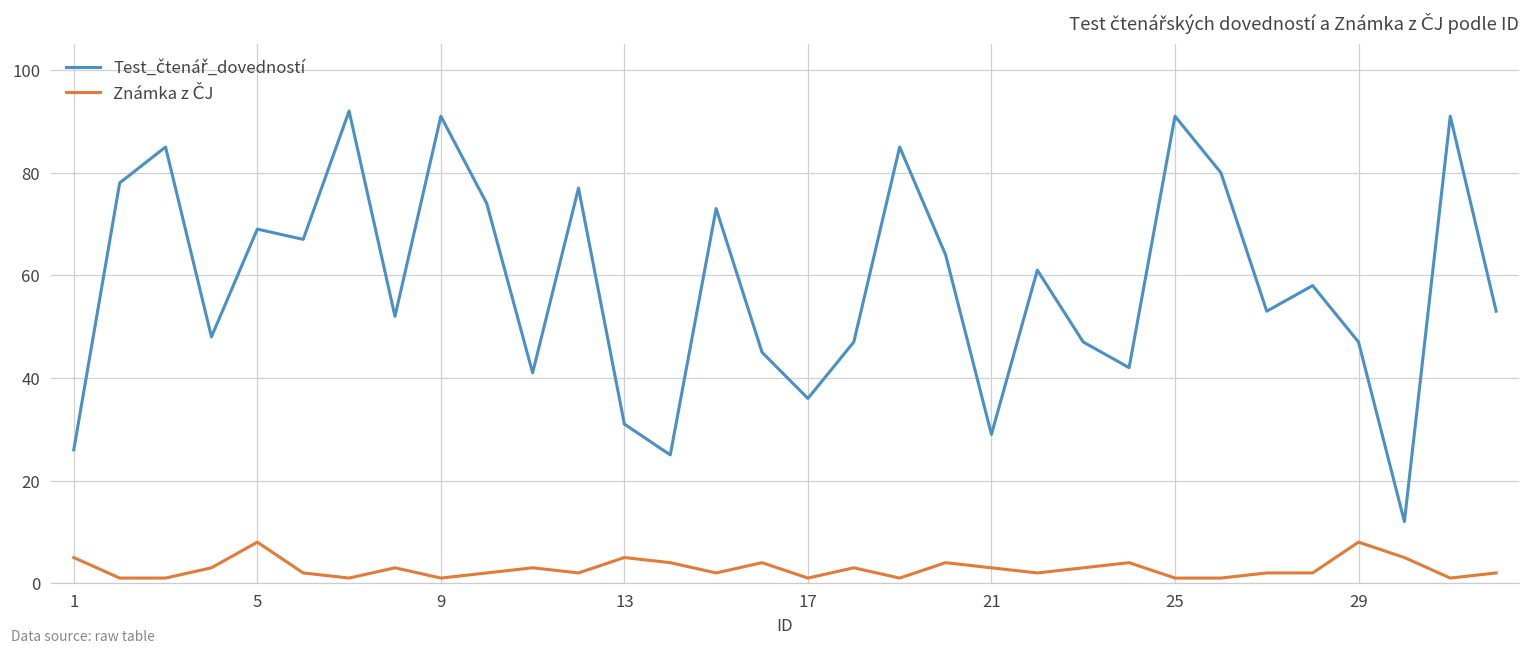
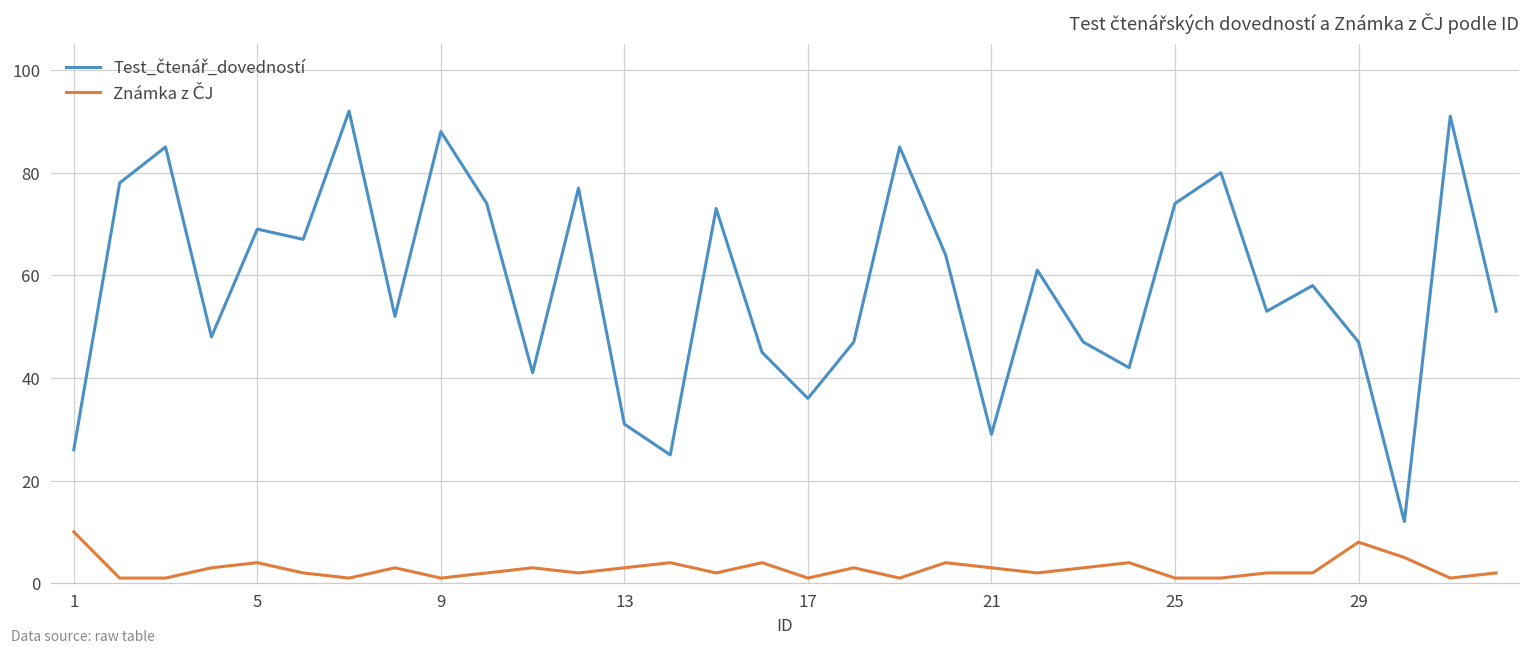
  {
    "Test_čtenář_dovedností": {
      "1": 26,
      "5": 69,
-     "9": 91,
+     "9": 88,
      "13": 31,
      "17": 36,
      "21": 29,
-     "25": 91,
+     "25": 74,
      "29": 47
    },
    "Známka z ČJ": {
-     "1": 5,
-     "5": 8,
+     "1": 10,
+     "5": 4,
      "9": 1,
-     "13": 5,
+     "13": 3,
      "17": 1,
      "21": 3,
      "25": 1,
      "29": 8
    }
  }
